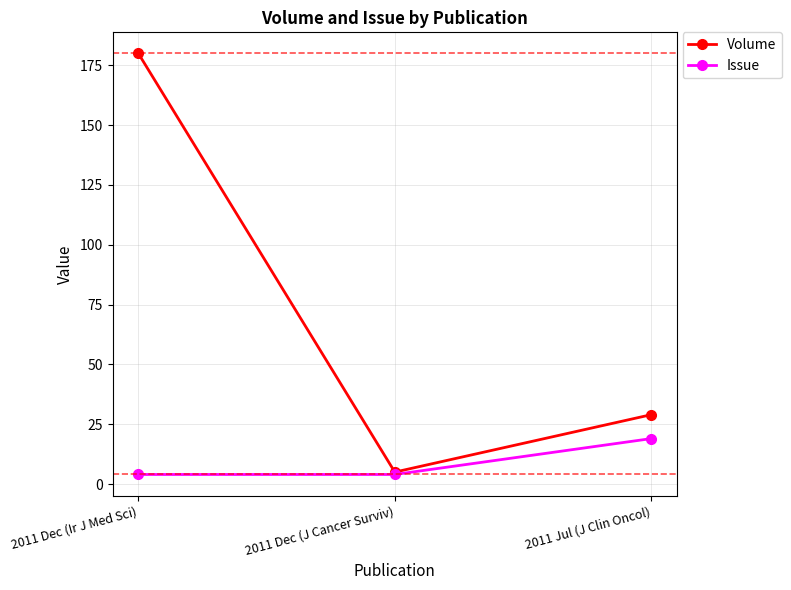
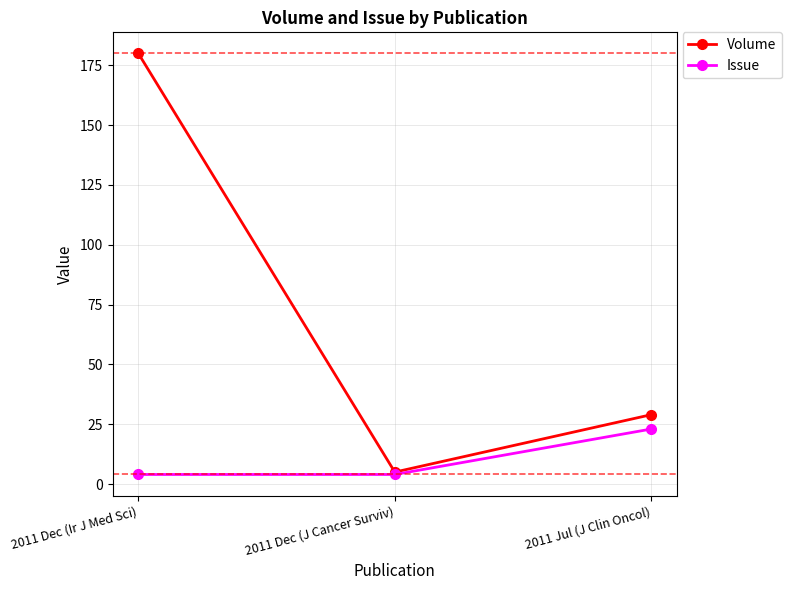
  {
    "Volume": {
      "2011 Dec (Ir J Med Sci)": 180,
      "2011 Jul (J Clin Oncol)": 29
    },
    "Issue": {
      "2011 Dec (Ir J Med Sci)": 4,
-     "2011 Jul (J Clin Oncol)": 19
+     "2011 Jul (J Clin Oncol)": 23
    }
  }
